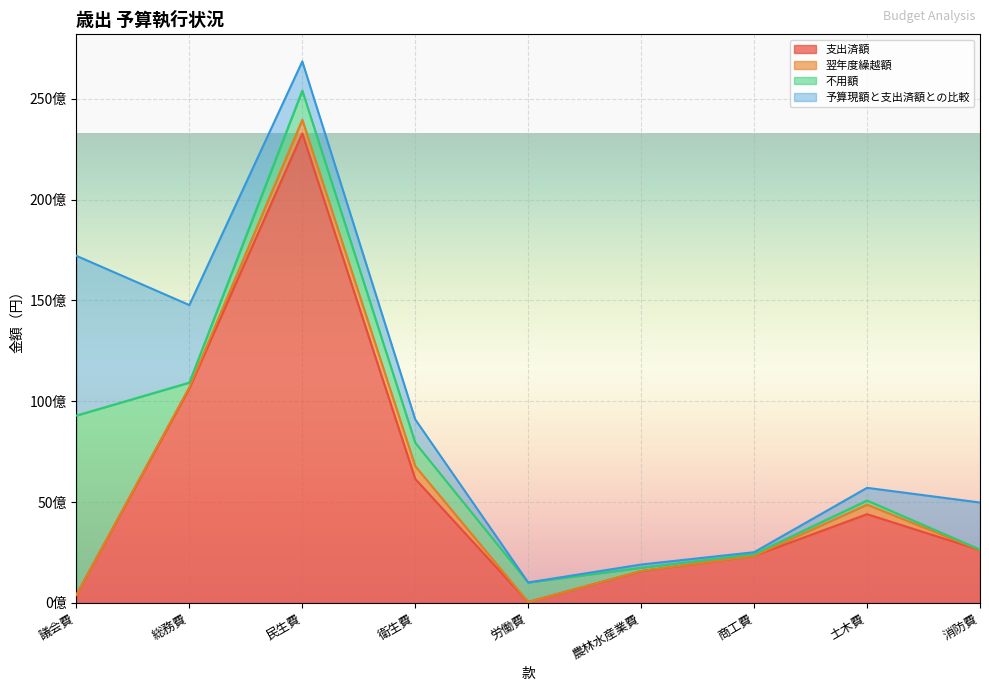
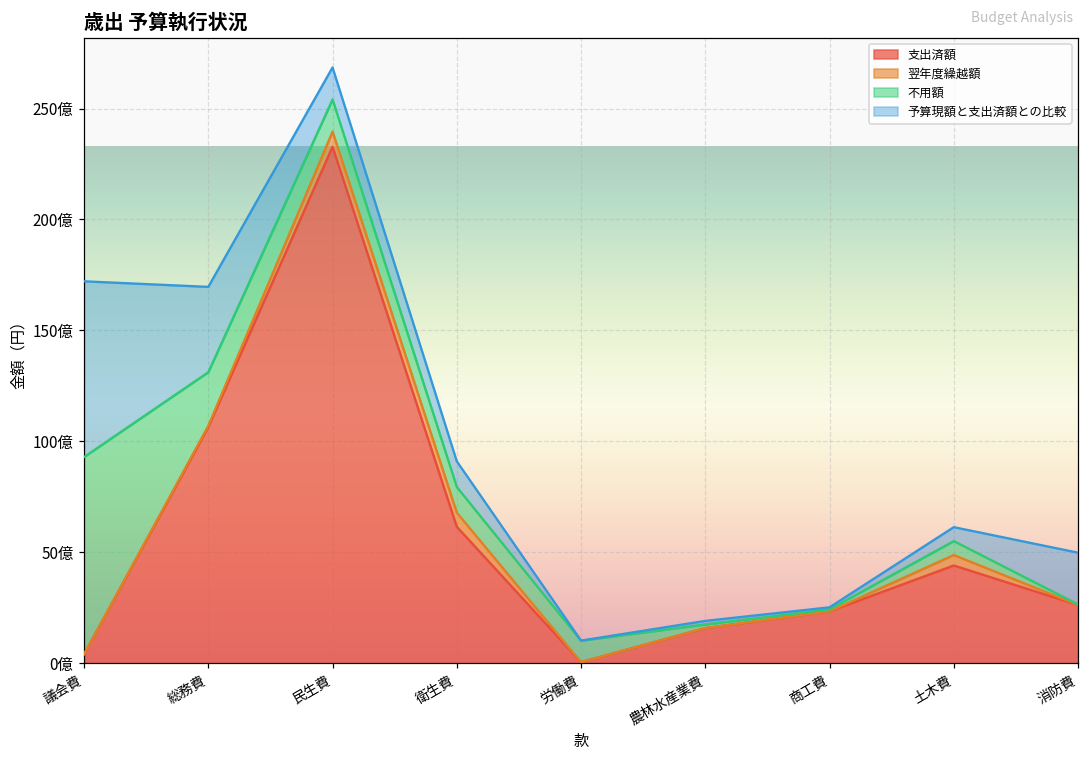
  {
    "不用額": {
      "議会費": "89億",
-     "総務費": "2億",
+     "総務費": "24億",
      "民生費": "14億",
      "衛生費": "12億",
      "農林水産業費": "2億",
-     "土木費": "2億"
+     "土木費": "6億"
    },
    "予算現額と支出済額との比較": {
      "議会費": "79億",
      "総務費": "38億",
      "民生費": "14億",
      "衛生費": "12億",
      "農林水産業費": "2億",
      "土木費": "6億",
      "消防費": "23億"
    }
  }
